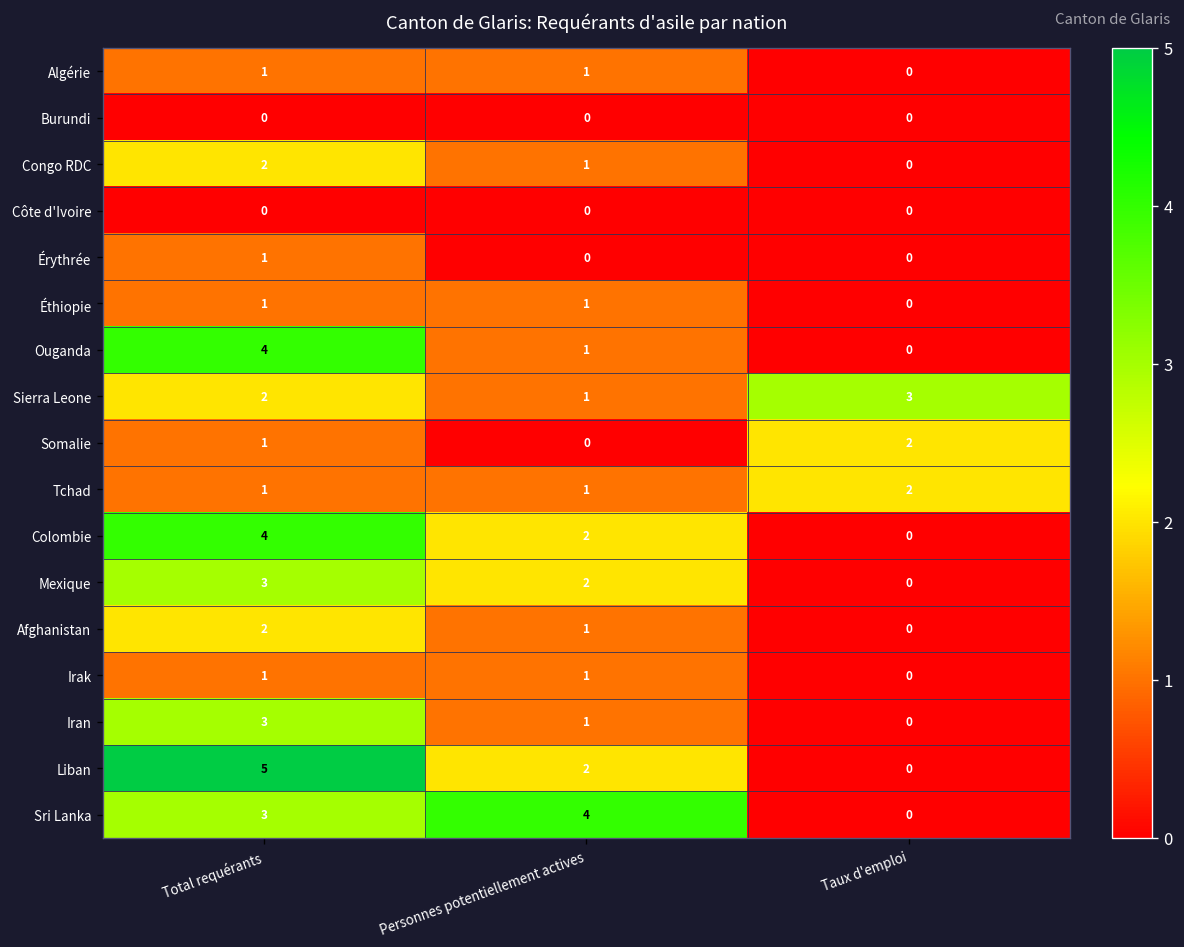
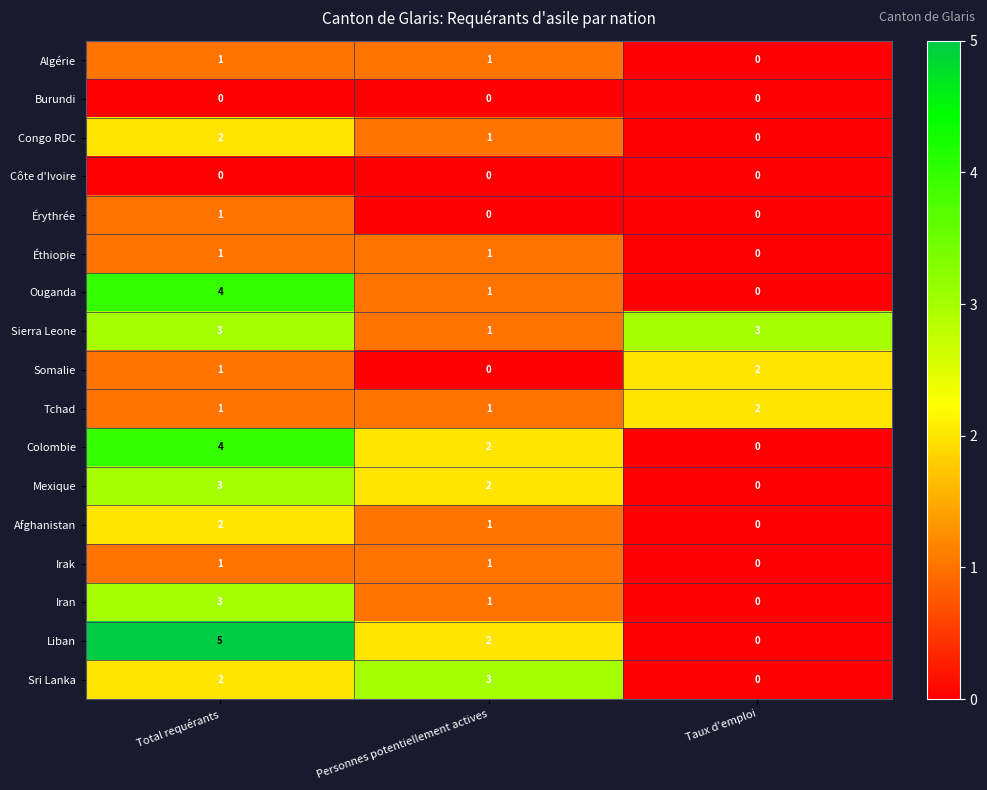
  {
    "Algérie": {
      "Total requérants": 1,
      "Personnes potentiellement actives": 1,
      "Taux d'emploi": 0
    },
    "Burundi": {
      "Total requérants": 0,
      "Personnes potentiellement actives": 0,
      "Taux d'emploi": 0
    },
    "Congo RDC": {
      "Total requérants": 2,
      "Personnes potentiellement actives": 1,
      "Taux d'emploi": 0
    },
    "Côte d'Ivoire": {
      "Total requérants": 0,
      "Personnes potentiellement actives": 0,
      "Taux d'emploi": 0
    },
    "Érythrée": {
      "Total requérants": 1,
      "Personnes potentiellement actives": 0,
      "Taux d'emploi": 0
    },
    "Éthiopie": {
      "Total requérants": 1,
      "Personnes potentiellement actives": 1,
      "Taux d'emploi": 0
    },
    "Ouganda": {
      "Total requérants": 4,
      "Personnes potentiellement actives": 1,
      "Taux d'emploi": 0
    },
    "Sierra Leone": {
-     "Total requérants": 2,
+     "Total requérants": 3,
      "Personnes potentiellement actives": 1,
      "Taux d'emploi": 3
    },
    "Somalie": {
      "Total requérants": 1,
      "Personnes potentiellement actives": 0,
      "Taux d'emploi": 2
    },
    "Tchad": {
      "Total requérants": 1,
      "Personnes potentiellement actives": 1,
      "Taux d'emploi": 2
    },
    "Colombie": {
      "Total requérants": 4,
      "Personnes potentiellement actives": 2,
      "Taux d'emploi": 0
    },
    "Mexique": {
      "Total requérants": 3,
      "Personnes potentiellement actives": 2,
      "Taux d'emploi": 0
    },
    "Afghanistan": {
      "Total requérants": 2,
      "Personnes potentiellement actives": 1,
      "Taux d'emploi": 0
    },
    "Irak": {
      "Total requérants": 1,
      "Personnes potentiellement actives": 1,
      "Taux d'emploi": 0
    },
    "Iran": {
      "Total requérants": 3,
      "Personnes potentiellement actives": 1,
      "Taux d'emploi": 0
    },
    "Liban": {
      "Total requérants": 5,
      "Personnes potentiellement actives": 2,
      "Taux d'emploi": 0
    },
    "Sri Lanka": {
-     "Total requérants": 3,
-     "Personnes potentiellement actives": 4,
+     "Total requérants": 2,
+     "Personnes potentiellement actives": 3,
      "Taux d'emploi": 0
    }
  }
